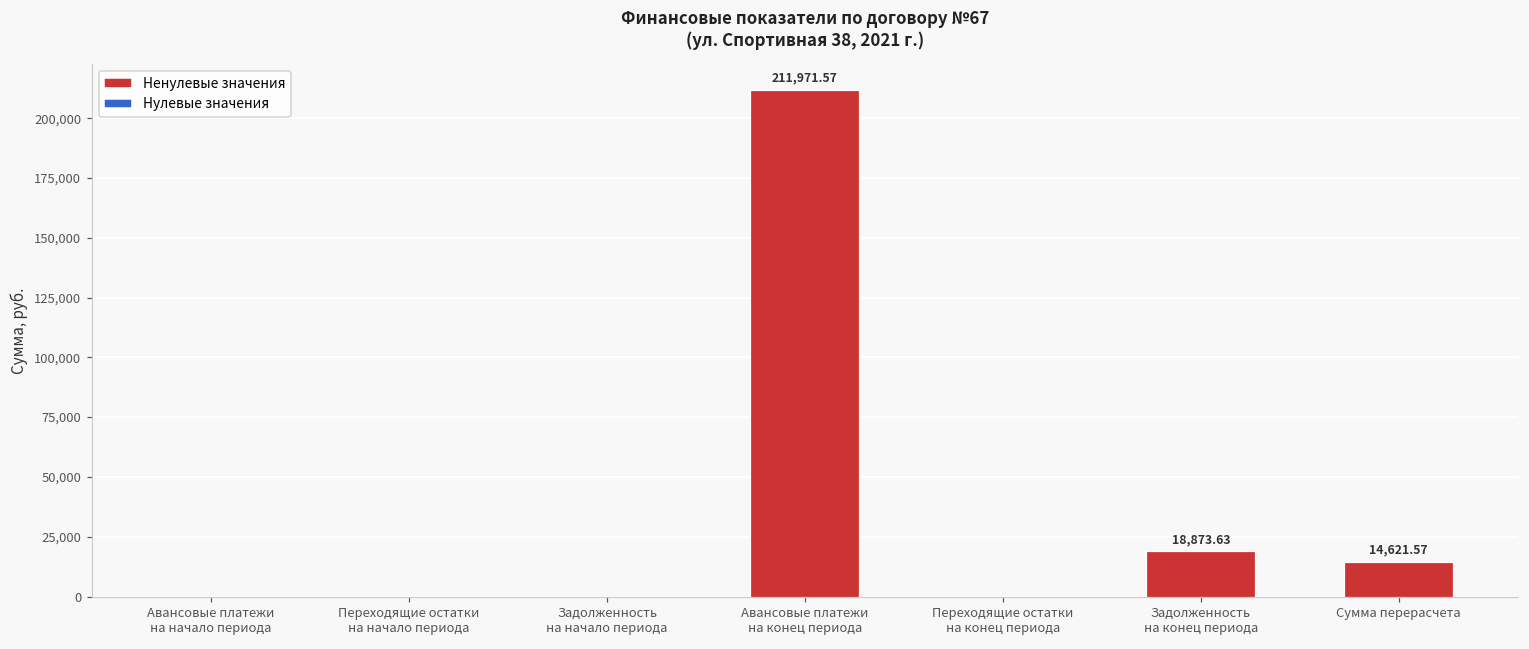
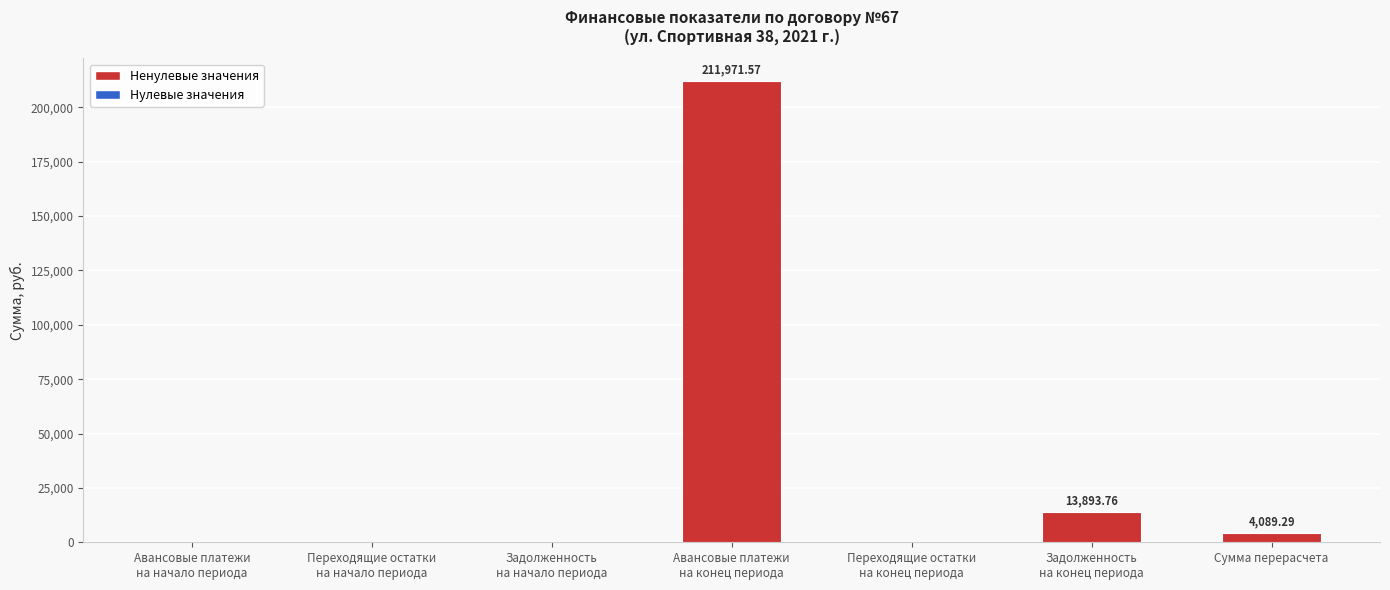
  {
    "Авансовые платежи на конец периода": "211,971.57",
-   "Задолженность на конец периода": "18,873.63",
-   "Сумма перерасчета": "14,621.57"
+   "Задолженность на конец периода": "13,893.76",
+   "Сумма перерасчета": "4,089.29"
  }
